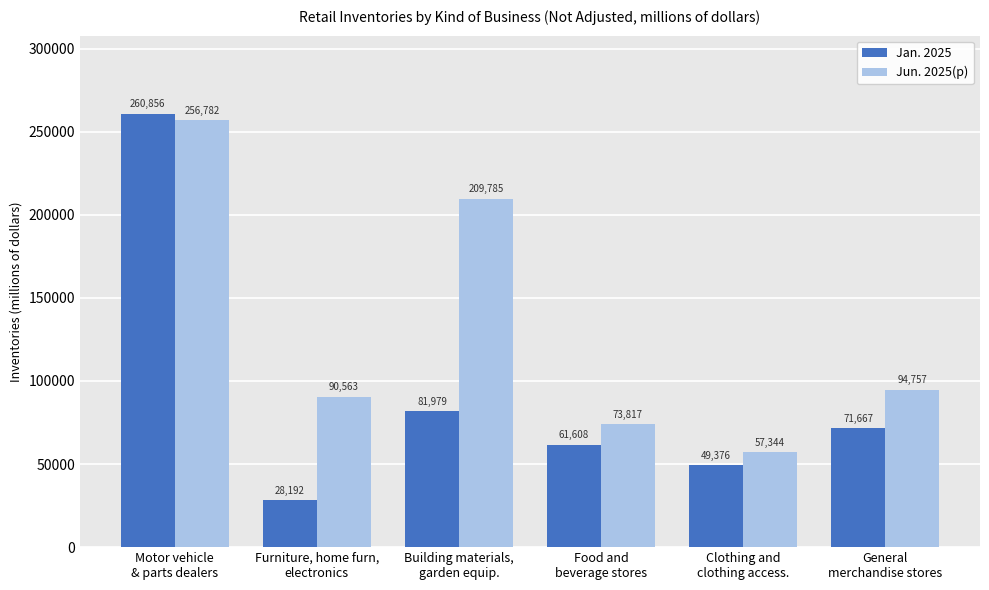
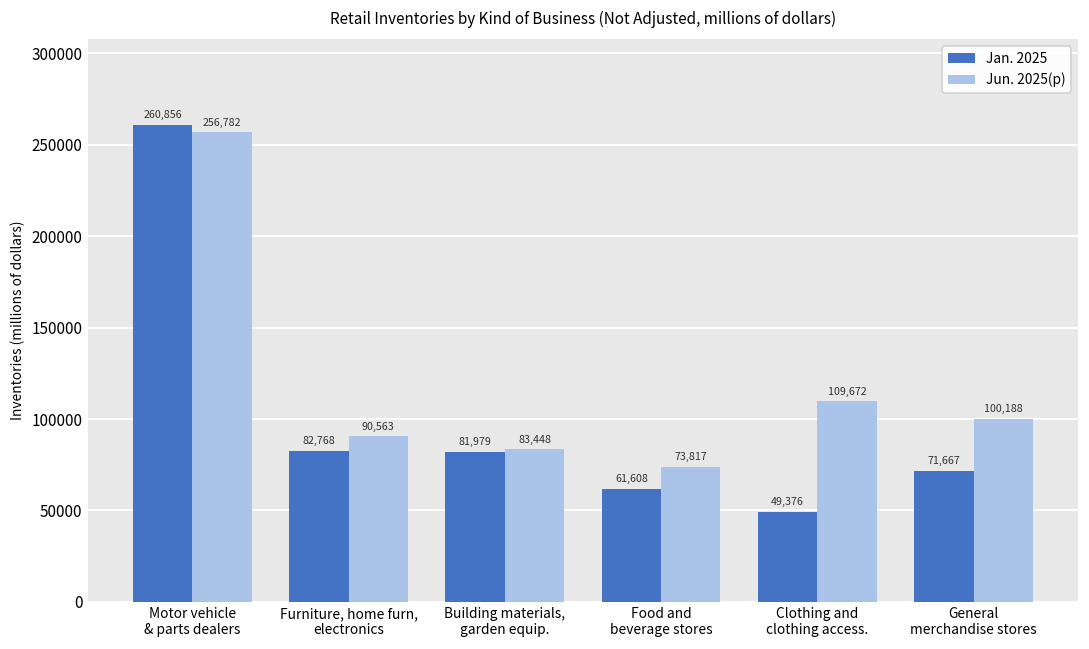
  {
    "Jan. 2025": {
      "Motor vehicle & parts dealers": "260,856",
-     "Furniture, home furn, electronics": "28,192",
+     "Furniture, home furn, electronics": "82,768",
      "Building materials, garden equip.": "81,979",
      "Food and beverage stores": "61,608",
      "Clothing and clothing access.": "49,376",
      "General merchandise stores": "71,667"
    },
    "Jun. 2025(p)": {
      "Motor vehicle & parts dealers": "256,782",
      "Furniture, home furn, electronics": "90,563",
-     "Building materials, garden equip.": "209,785",
+     "Building materials, garden equip.": "83,448",
      "Food and beverage stores": "73,817",
-     "Clothing and clothing access.": "57,344",
-     "General merchandise stores": "94,757"
+     "Clothing and clothing access.": "109,672",
+     "General merchandise stores": "100,188"
    }
  }
